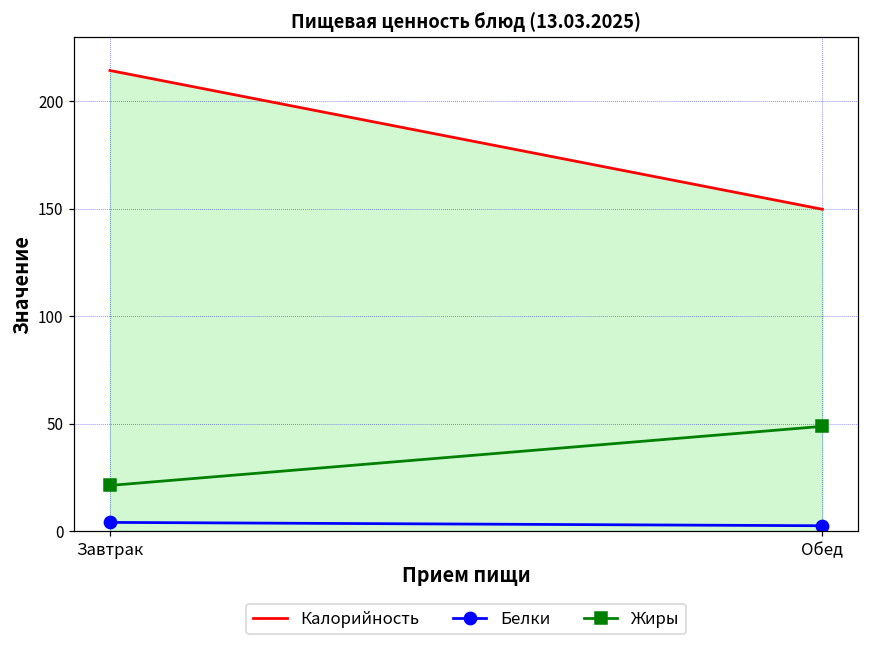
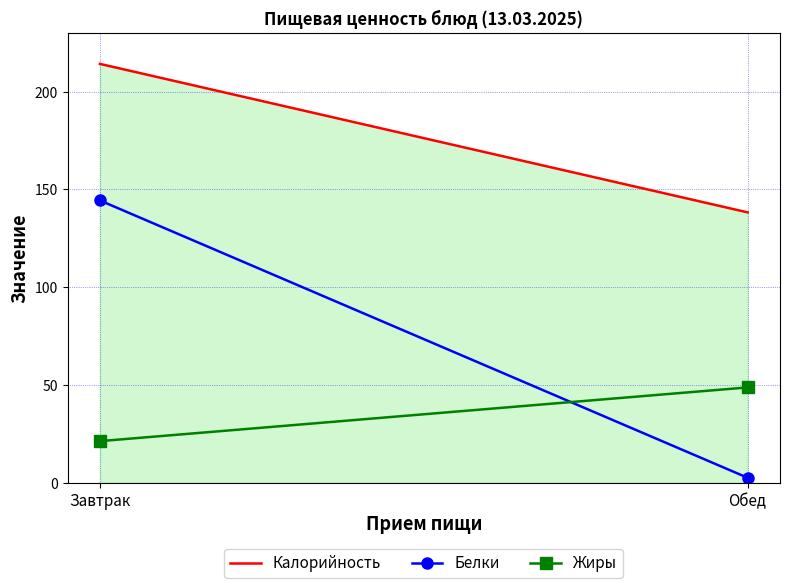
  {
    "Калорийность": {
      "Завтрак": 214,
-     "Обед": 150
+     "Обед": 138
    },
    "Белки": {
-     "Завтрак": 4,
+     "Завтрак": 144,
      "Обед": 3
    },
    "Жиры": {
      "Завтрак": 21,
      "Обед": 49
    }
  }
